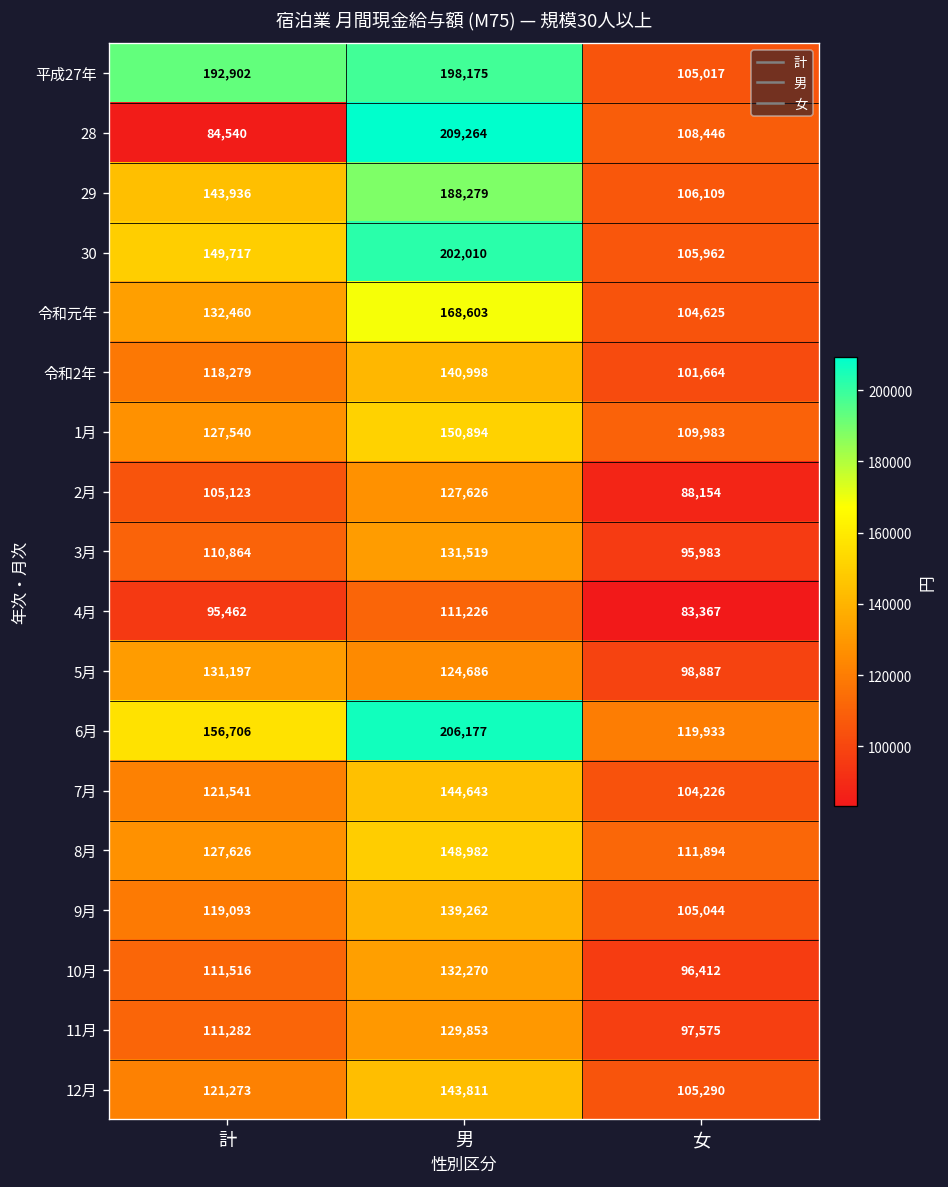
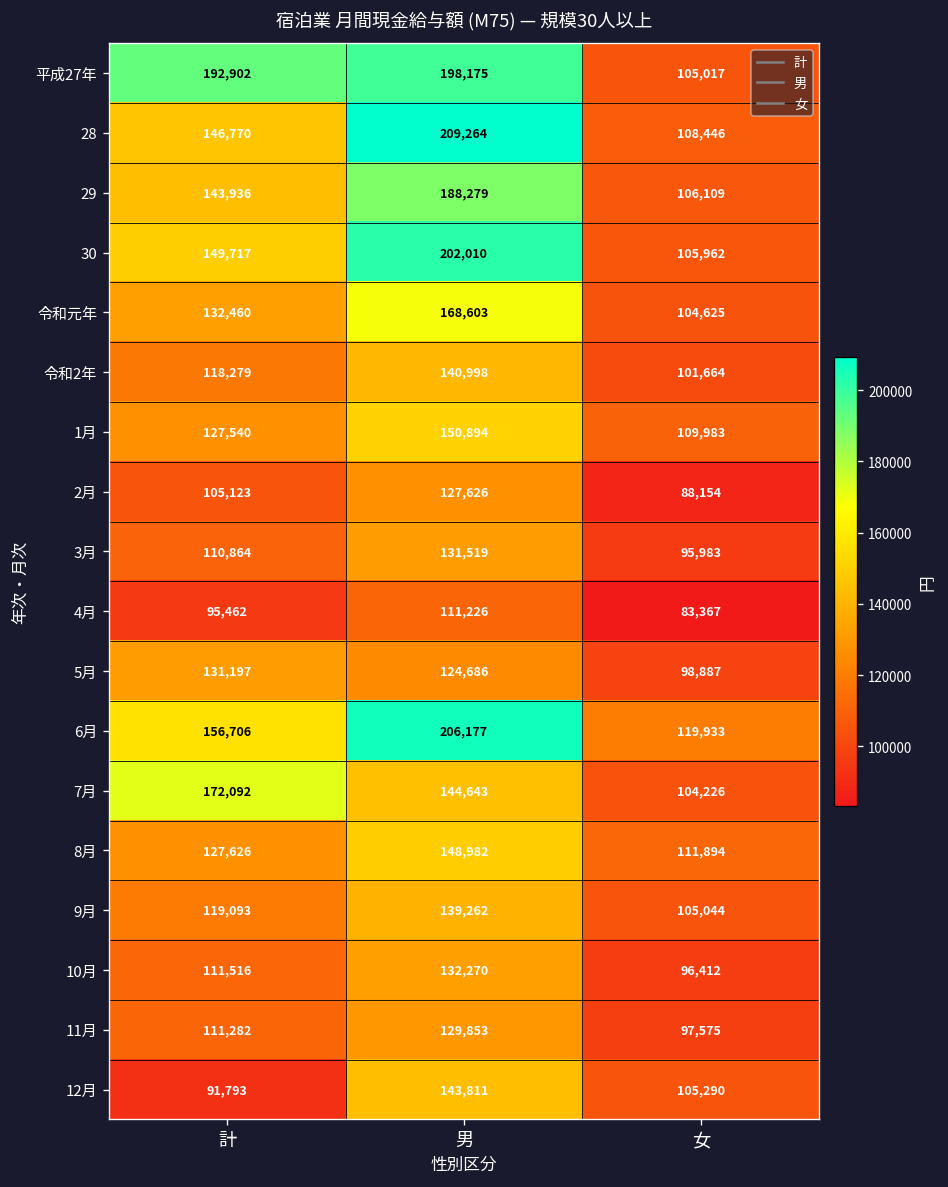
  {
    "平成27年": {
      "計": "192,902",
      "男": "198,175",
      "女": "105,017"
    },
    "28": {
-     "計": "84,540",
+     "計": "146,770",
      "男": "209,264",
      "女": "108,446"
    },
    "29": {
      "計": "143,936",
      "男": "188,279",
      "女": "106,109"
    },
    "30": {
      "計": "149,717",
      "男": "202,010",
      "女": "105,962"
    },
    "令和元年": {
      "計": "132,460",
      "男": "168,603",
      "女": "104,625"
    },
    "令和2年": {
      "計": "118,279",
      "男": "140,998",
      "女": "101,664"
    },
    "1月": {
      "計": "127,540",
      "男": "150,894",
      "女": "109,983"
    },
    "2月": {
      "計": "105,123",
      "男": "127,626",
      "女": "88,154"
    },
    "3月": {
      "計": "110,864",
      "男": "131,519",
      "女": "95,983"
    },
    "4月": {
      "計": "95,462",
      "男": "111,226",
      "女": "83,367"
    },
    "5月": {
      "計": "131,197",
      "男": "124,686",
      "女": "98,887"
    },
    "6月": {
      "計": "156,706",
      "男": "206,177",
      "女": "119,933"
    },
    "7月": {
-     "計": "121,541",
+     "計": "172,092",
      "男": "144,643",
      "女": "104,226"
    },
    "8月": {
      "計": "127,626",
      "男": "148,982",
      "女": "111,894"
    },
    "9月": {
      "計": "119,093",
      "男": "139,262",
      "女": "105,044"
    },
    "10月": {
      "計": "111,516",
      "男": "132,270",
      "女": "96,412"
    },
    "11月": {
      "計": "111,282",
      "男": "129,853",
      "女": "97,575"
    },
    "12月": {
-     "計": "121,273",
+     "計": "91,793",
      "男": "143,811",
      "女": "105,290"
    }
  }
